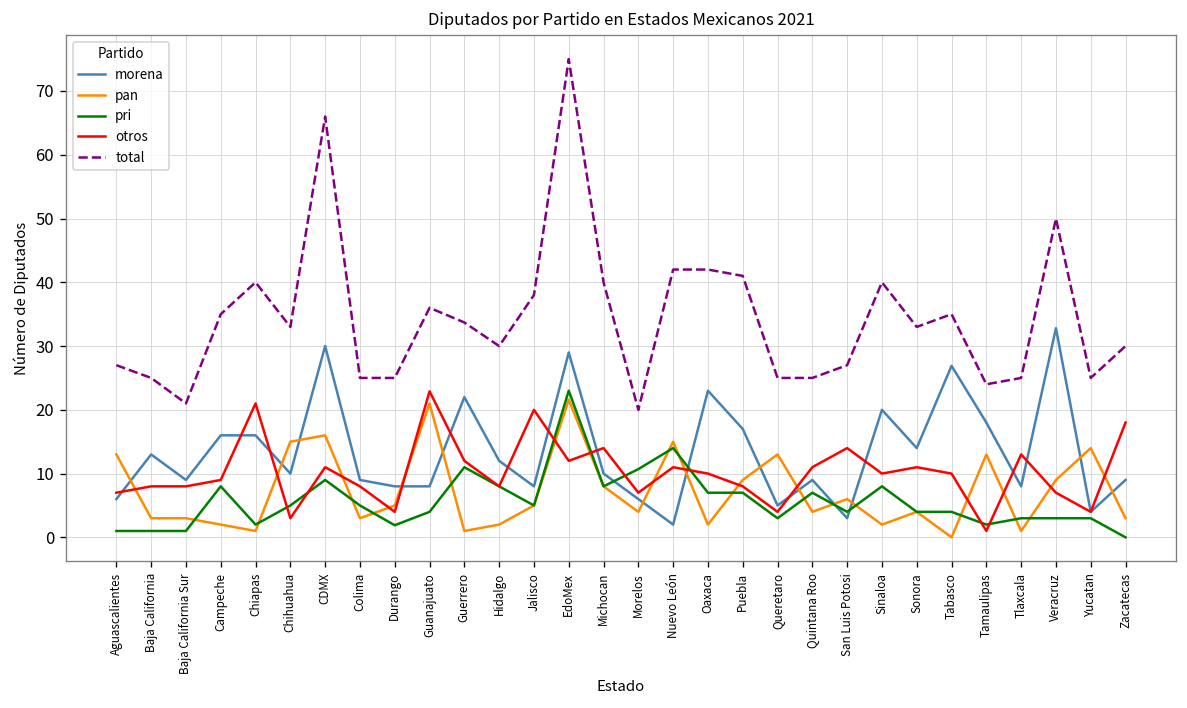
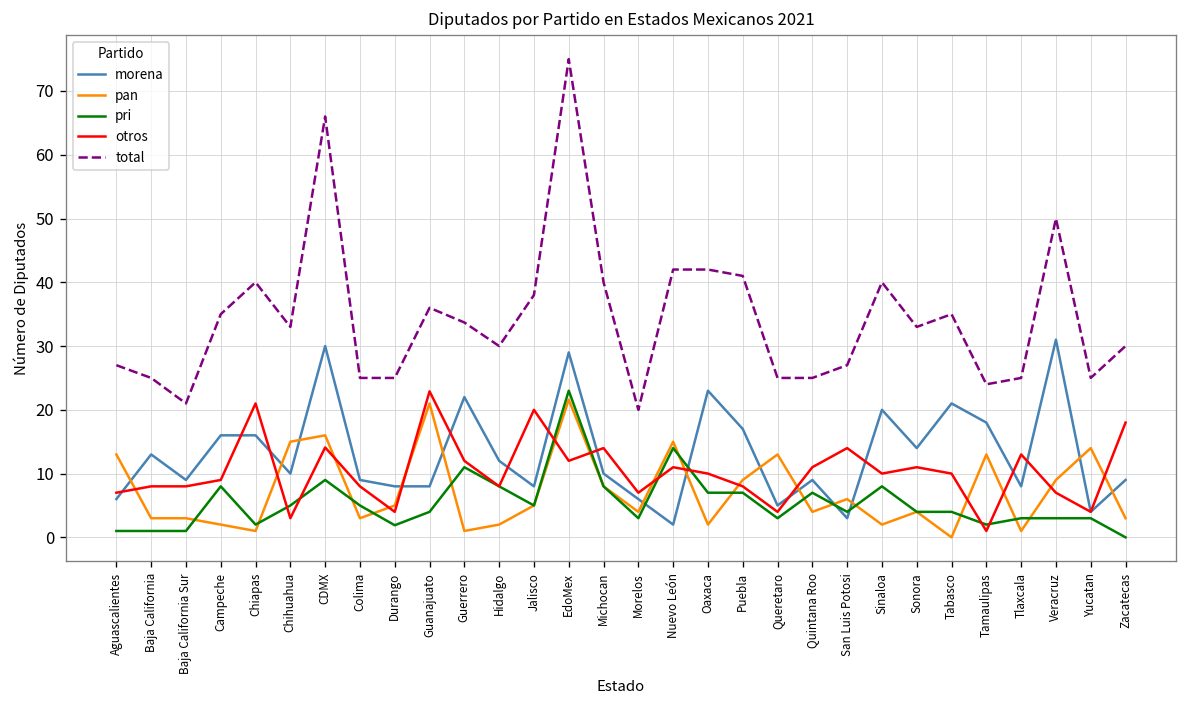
  {
    "morena": {
      "Aguascalientes": 6,
      "Baja California": 13,
      "Baja California Sur": 9,
      "Campeche": 16,
      "Chiapas": 16,
      "Chihuahua": 10,
      "CDMX": 30,
      "Colima": 9,
      "Durango": 8,
      "Guanajuato": 8,
      "Guerrero": 22,
      "Hidalgo": 12,
      "Jalisco": 8,
      "EdoMex": 29,
      "Michocan": 10,
      "Morelos": 6,
      "Nuevo León": 2,
      "Oaxaca": 23,
      "Puebla": 17,
      "Queretaro": 5,
      "Quintana Roo": 9,
      "San Luis Potosi": 3,
      "Sinaloa": 20,
      "Sonora": 14,
-     "Tabasco": 27,
+     "Tabasco": 21,
      "Tamaulipas": 18,
      "Tlaxcala": 8,
-     "Veracruz": 33,
+     "Veracruz": 31,
      "Zacatecas": 9
    },
    "pan": {
      "Aguascalientes": 13,
      "Baja California": 3,
      "Baja California Sur": 3,
      "Campeche": 2,
      "Chiapas": 1,
      "Chihuahua": 15,
      "CDMX": 16,
      "Colima": 3,
      "Durango": 5,
      "Guanajuato": 21,
      "Guerrero": 1,
      "Hidalgo": 2,
      "EdoMex": 22,
      "Morelos": 4,
      "Nuevo León": 15,
      "Oaxaca": 2,
      "Puebla": 9,
      "Queretaro": 13,
      "Quintana Roo": 4,
      "San Luis Potosi": 6,
      "Sinaloa": 2,
      "Tabasco": 0,
      "Tamaulipas": 13,
      "Tlaxcala": 1,
      "Veracruz": 9,
      "Yucatan": 14,
      "Zacatecas": 3
    },
    "pri": {
      "Aguascalientes": 1,
      "Baja California": 1,
      "Baja California Sur": 1,
      "Campeche": 8,
      "Chiapas": 2,
      "Chihuahua": 5,
      "CDMX": 9,
      "Colima": 5,
      "Durango": 2,
      "Guanajuato": 4,
      "Guerrero": 11,
      "EdoMex": 23,
-     "Morelos": 11,
+     "Morelos": 3,
      "Nuevo León": 14,
      "Oaxaca": 7,
      "Puebla": 7,
      "Queretaro": 3,
      "Quintana Roo": 7,
      "San Luis Potosi": 4,
      "Sinaloa": 8,
      "Tabasco": 4,
      "Tamaulipas": 2,
      "Tlaxcala": 3,
      "Veracruz": 3,
      "Yucatan": 3,
      "Zacatecas": 0
    },
    "otros": {
      "Aguascalientes": 7,
      "Baja California": 8,
      "Baja California Sur": 8,
      "Campeche": 9,
      "Chiapas": 21,
      "Chihuahua": 3,
-     "CDMX": 11,
+     "CDMX": 14,
      "Colima": 8,
      "Durango": 4,
      "Guanajuato": 23,
      "Guerrero": 12,
      "Jalisco": 20,
      "EdoMex": 12,
      "Michocan": 14,
      "Morelos": 7,
      "Nuevo León": 11,
      "Oaxaca": 10,
      "Puebla": 8,
      "Queretaro": 4,
      "Quintana Roo": 11,
      "San Luis Potosi": 14,
      "Sinaloa": 10,
      "Sonora": 11,
      "Tabasco": 10,
      "Tamaulipas": 1,
      "Tlaxcala": 13,
      "Veracruz": 7,
      "Zacatecas": 18
    },
    "total": {
      "Aguascalientes": 27,
      "Baja California": 25,
      "Baja California Sur": 21,
      "Campeche": 35,
      "Chiapas": 40,
      "Chihuahua": 33,
      "CDMX": 66,
      "Colima": 25,
      "Durango": 25,
      "Guanajuato": 36,
      "Guerrero": 34,
      "Hidalgo": 30,
      "Jalisco": 38,
      "EdoMex": 75,
      "Michocan": 40,
      "Morelos": 20,
      "Nuevo León": 42,
      "Oaxaca": 42,
      "Puebla": 41,
      "Queretaro": 25,
      "Quintana Roo": 25,
      "San Luis Potosi": 27,
      "Sinaloa": 40,
      "Sonora": 33,
      "Tabasco": 35,
      "Tamaulipas": 24,
      "Tlaxcala": 25,
      "Veracruz": 50,
      "Yucatan": 25,
      "Zacatecas": 30
    }
  }
